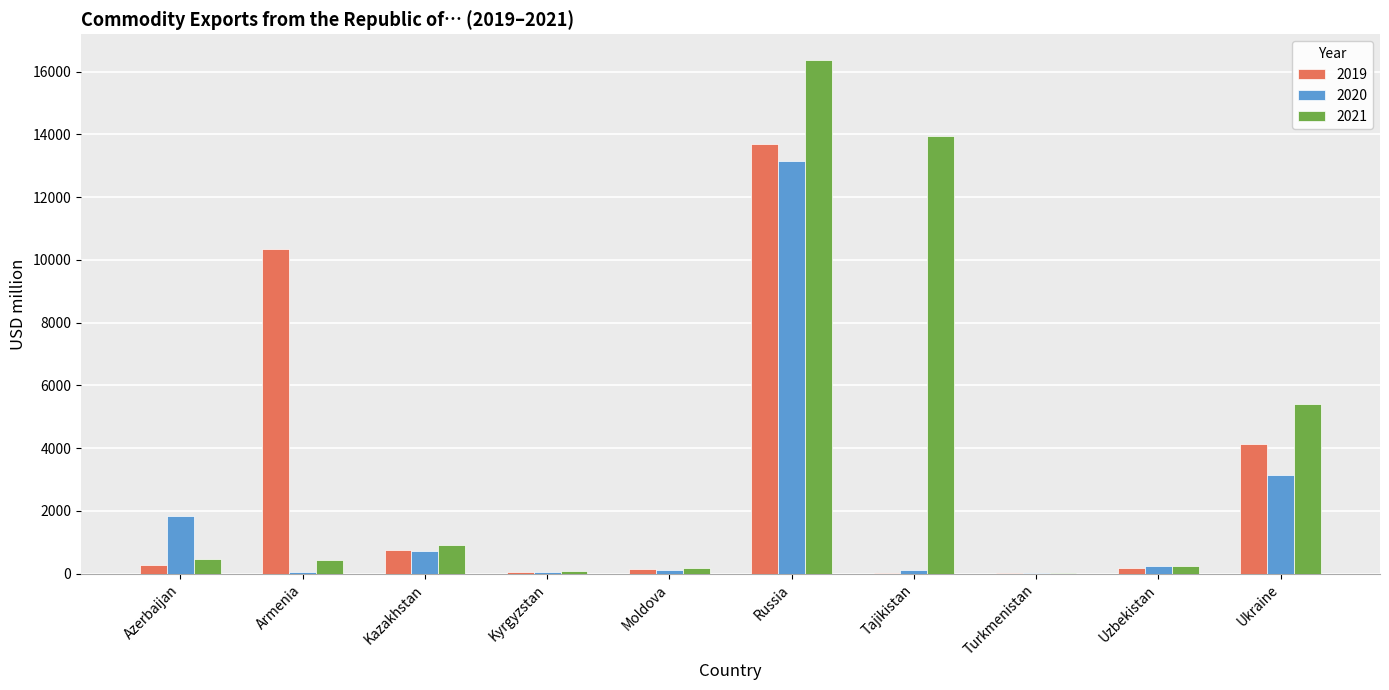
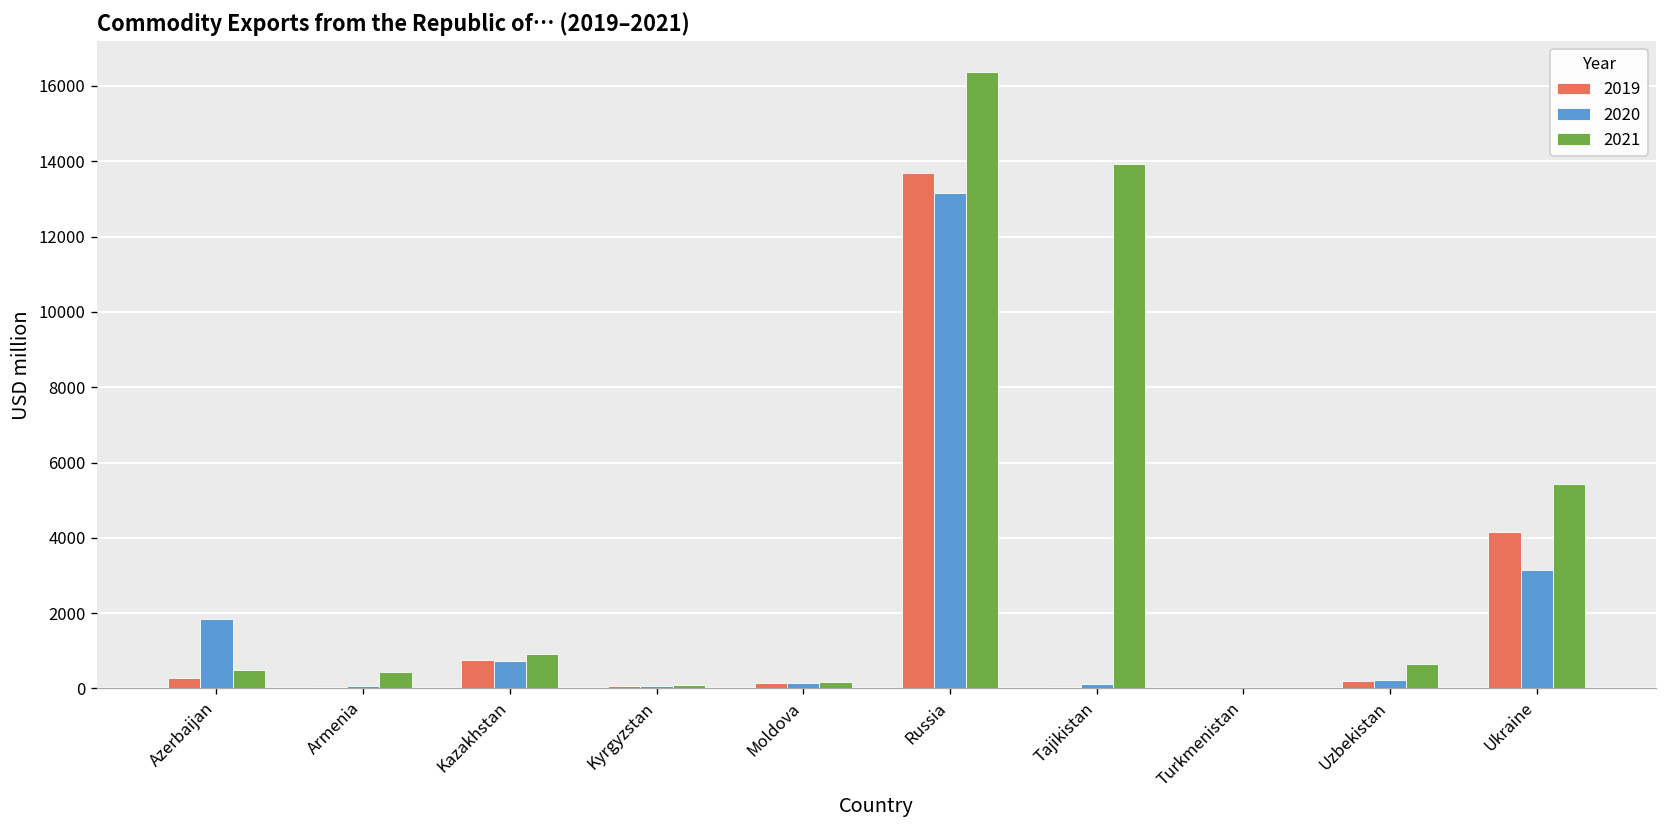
  {
    "2019": {
      "Azerbaijan": 300,
-     "Armenia": 10400,
+     "Armenia": 100,
      "Kazakhstan": 800,
      "Moldova": 100,
      "Russia": 13700,
      "Uzbekistan": 200,
      "Ukraine": 4100
    },
    "2020": {
      "Azerbaijan": 1800,
      "Kazakhstan": 700,
      "Moldova": 100,
      "Russia": 13200,
      "Tajikistan": 100,
      "Uzbekistan": 200,
      "Ukraine": 3100
    },
    "2021": {
      "Azerbaijan": 500,
      "Armenia": 400,
      "Kazakhstan": 900,
      "Kyrgyzstan": 100,
      "Moldova": 200,
      "Russia": 16400,
      "Tajikistan": 13900,
-     "Uzbekistan": 200,
+     "Uzbekistan": 600,
      "Ukraine": 5400
    }
  }
